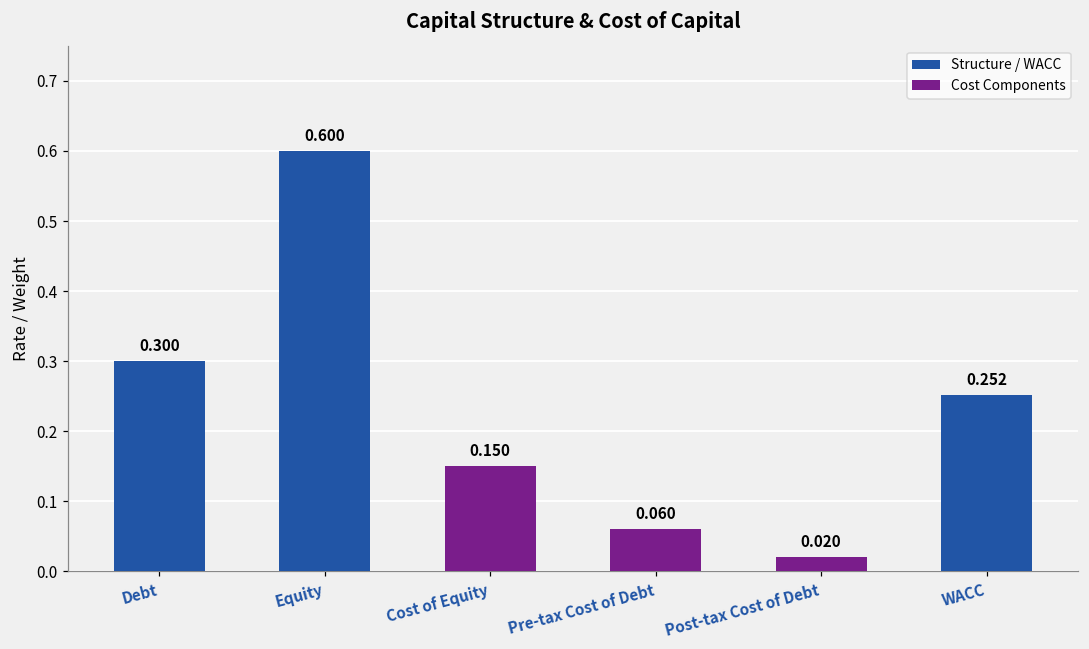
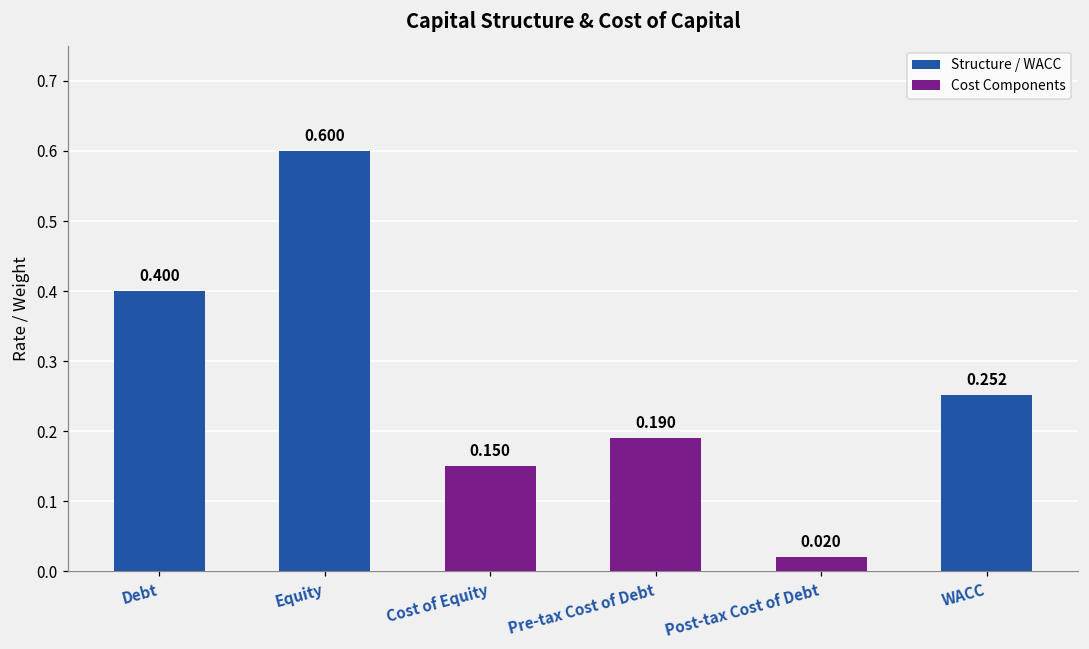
  {
-   "Debt": 0.300,
+   "Debt": 0.400,
    "Equity": 0.600,
    "Cost of Equity": 0.150,
-   "Pre-tax Cost of Debt": 0.060,
+   "Pre-tax Cost of Debt": 0.190,
    "Post-tax Cost of Debt": 0.020,
    "WACC": 0.252
  }
